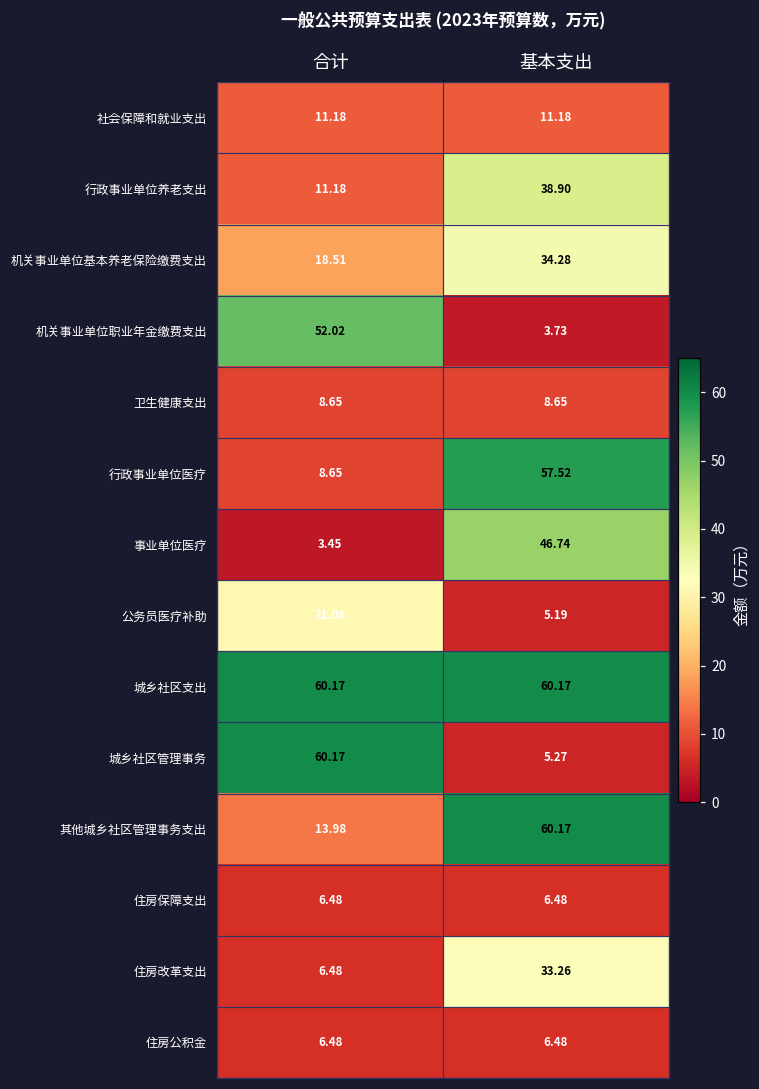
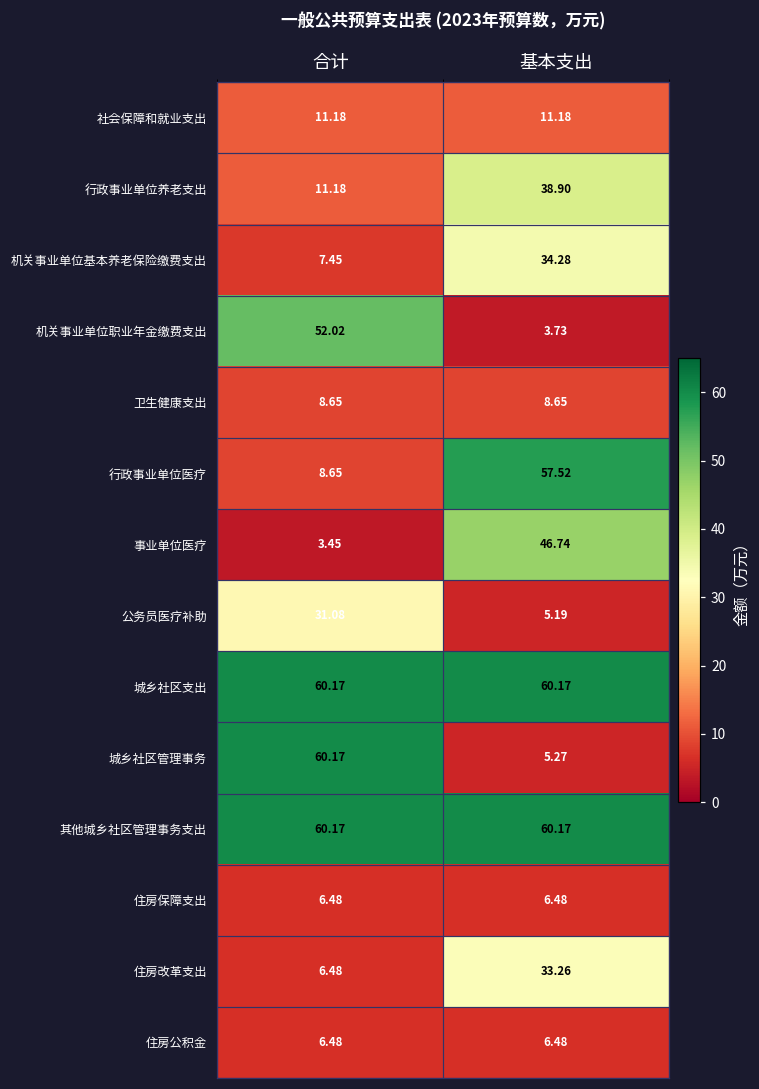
  {
    "社会保障和就业支出": {
      "合计": 11.18,
      "基本支出": 11.18
    },
    "行政事业单位养老支出": {
      "合计": 11.18,
      "基本支出": 38.90
    },
    "机关事业单位基本养老保险缴费支出": {
-     "合计": 18.51,
+     "合计": 7.45,
      "基本支出": 34.28
    },
    "机关事业单位职业年金缴费支出": {
      "合计": 52.02,
      "基本支出": 3.73
    },
    "卫生健康支出": {
      "合计": 8.65,
      "基本支出": 8.65
    },
    "行政事业单位医疗": {
      "合计": 8.65,
      "基本支出": 57.52
    },
    "事业单位医疗": {
      "合计": 3.45,
      "基本支出": 46.74
    },
    "公务员医疗补助": {
      "合计": 31.08,
      "基本支出": 5.19
    },
    "城乡社区支出": {
      "合计": 60.17,
      "基本支出": 60.17
    },
    "城乡社区管理事务": {
      "合计": 60.17,
      "基本支出": 5.27
    },
    "其他城乡社区管理事务支出": {
-     "合计": 13.98,
+     "合计": 60.17,
      "基本支出": 60.17
    },
    "住房保障支出": {
      "合计": 6.48,
      "基本支出": 6.48
    },
    "住房改革支出": {
      "合计": 6.48,
      "基本支出": 33.26
    },
    "住房公积金": {
      "合计": 6.48,
      "基本支出": 6.48
    }
  }
